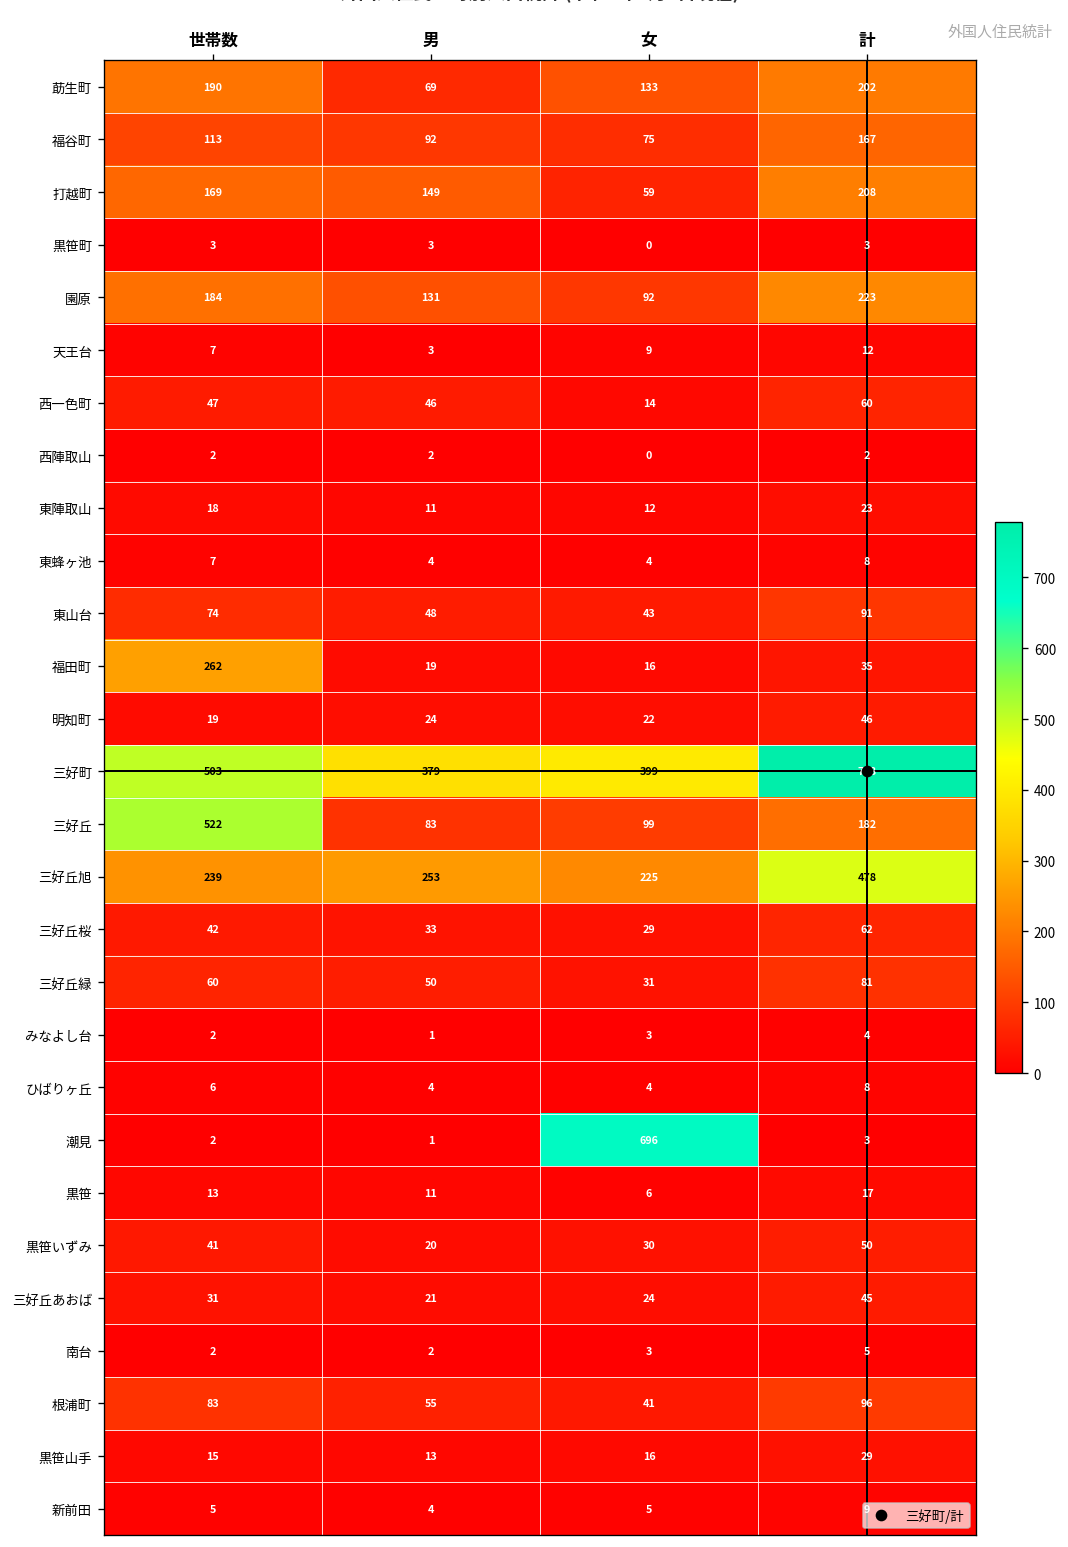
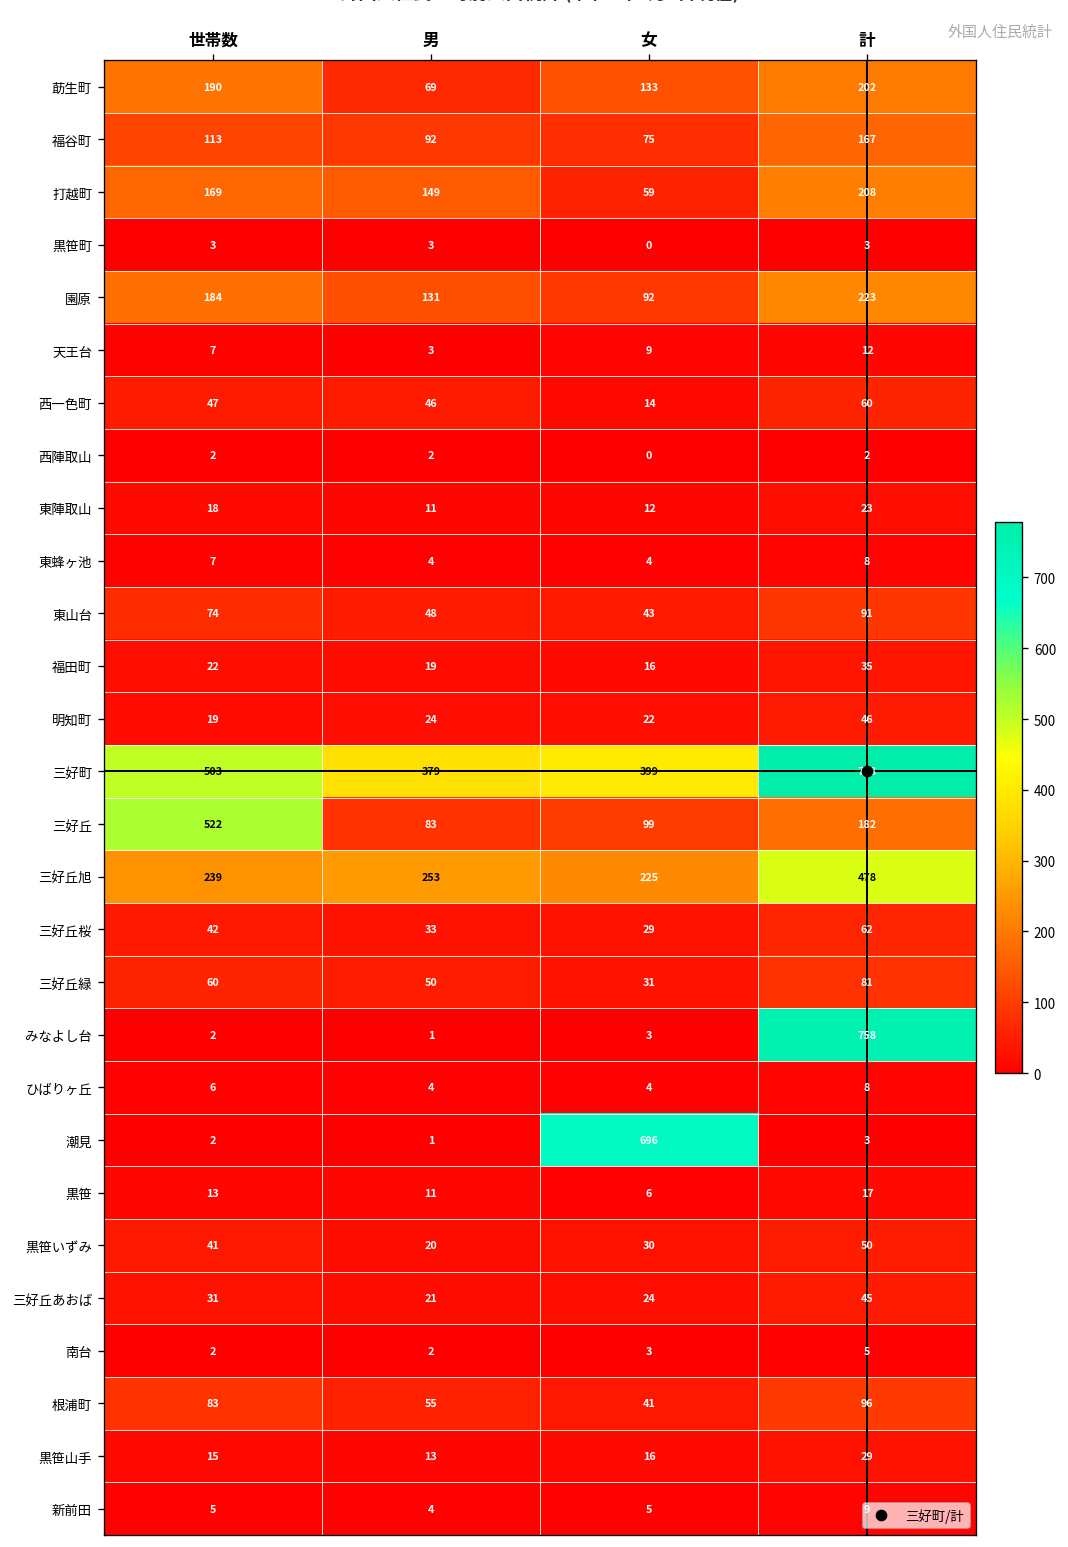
  {
    "莇生町": {
      "世帯数": 190,
      "男": 69,
      "女": 133,
      "計": 202
    },
    "福谷町": {
      "世帯数": 113,
      "男": 92,
      "女": 75,
      "計": 167
    },
    "打越町": {
      "世帯数": 169,
      "男": 149,
      "女": 59,
      "計": 208
    },
    "黒笹町": {
      "世帯数": 3,
      "男": 3,
      "女": 0,
      "計": 3
    },
    "園原": {
      "世帯数": 184,
      "男": 131,
      "女": 92,
      "計": 223
    },
    "天王台": {
      "世帯数": 7,
      "男": 3,
      "女": 9,
      "計": 12
    },
    "西一色町": {
      "世帯数": 47,
      "男": 46,
      "女": 14,
      "計": 60
    },
    "西陣取山": {
      "世帯数": 2,
      "男": 2,
      "女": 0,
      "計": 2
    },
    "東陣取山": {
      "世帯数": 18,
      "男": 11,
      "女": 12,
      "計": 23
    },
    "東蜂ヶ池": {
      "世帯数": 7,
      "男": 4,
      "女": 4,
      "計": 8
    },
    "東山台": {
      "世帯数": 74,
      "男": 48,
      "女": 43,
      "計": 91
    },
    "福田町": {
-     "世帯数": 262,
+     "世帯数": 22,
      "男": 19,
      "女": 16,
      "計": 35
    },
    "明知町": {
      "世帯数": 19,
      "男": 24,
      "女": 22,
      "計": 46
    },
    "三好町": {
      "世帯数": 503,
      "男": 379,
      "女": 399
    },
    "三好丘": {
      "世帯数": 522,
      "男": 83,
      "女": 99,
      "計": 182
    },
    "三好丘旭": {
      "世帯数": 239,
      "男": 253,
      "女": 225,
      "計": 478
    },
    "三好丘桜": {
      "世帯数": 42,
      "男": 33,
      "女": 29,
      "計": 62
    },
    "三好丘緑": {
      "世帯数": 60,
      "男": 50,
      "女": 31,
      "計": 81
    },
    "みなよし台": {
      "世帯数": 2,
      "男": 1,
      "女": 3,
-     "計": 4
+     "計": 758
    },
    "ひばりヶ丘": {
      "世帯数": 6,
      "男": 4,
      "女": 4,
      "計": 8
    },
    "潮見": {
      "世帯数": 2,
      "男": 1,
      "女": 696,
      "計": 3
    },
    "黒笹": {
      "世帯数": 13,
      "男": 11,
      "女": 6,
      "計": 17
    },
    "黒笹いずみ": {
      "世帯数": 41,
      "男": 20,
      "女": 30,
      "計": 50
    },
    "三好丘あおば": {
      "世帯数": 31,
      "男": 21,
      "女": 24,
      "計": 45
    },
    "南台": {
      "世帯数": 2,
      "男": 2,
      "女": 3,
      "計": 5
    },
    "根浦町": {
      "世帯数": 83,
      "男": 55,
      "女": 41,
      "計": 96
    },
    "黒笹山手": {
      "世帯数": 15,
      "男": 13,
      "女": 16,
      "計": 29
    },
    "新前田": {
      "世帯数": 5,
      "男": 4,
      "女": 5
    }
  }
